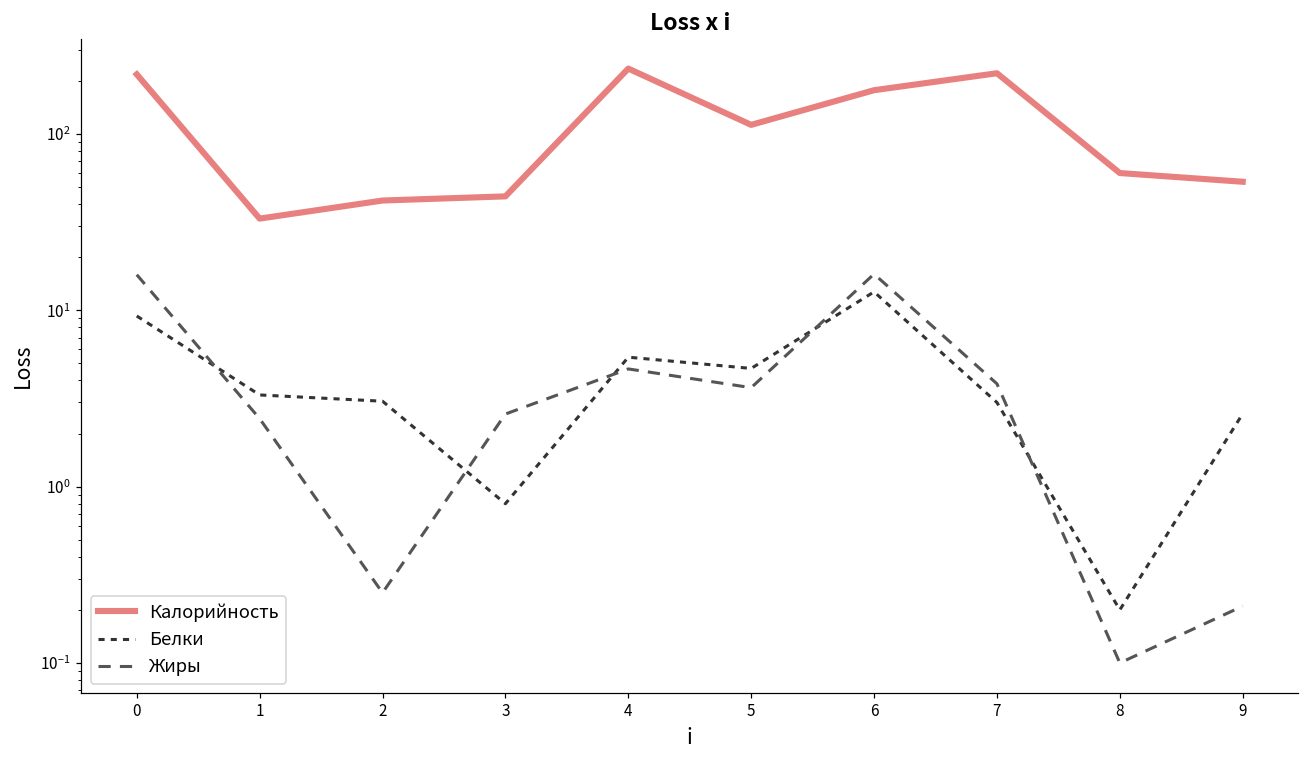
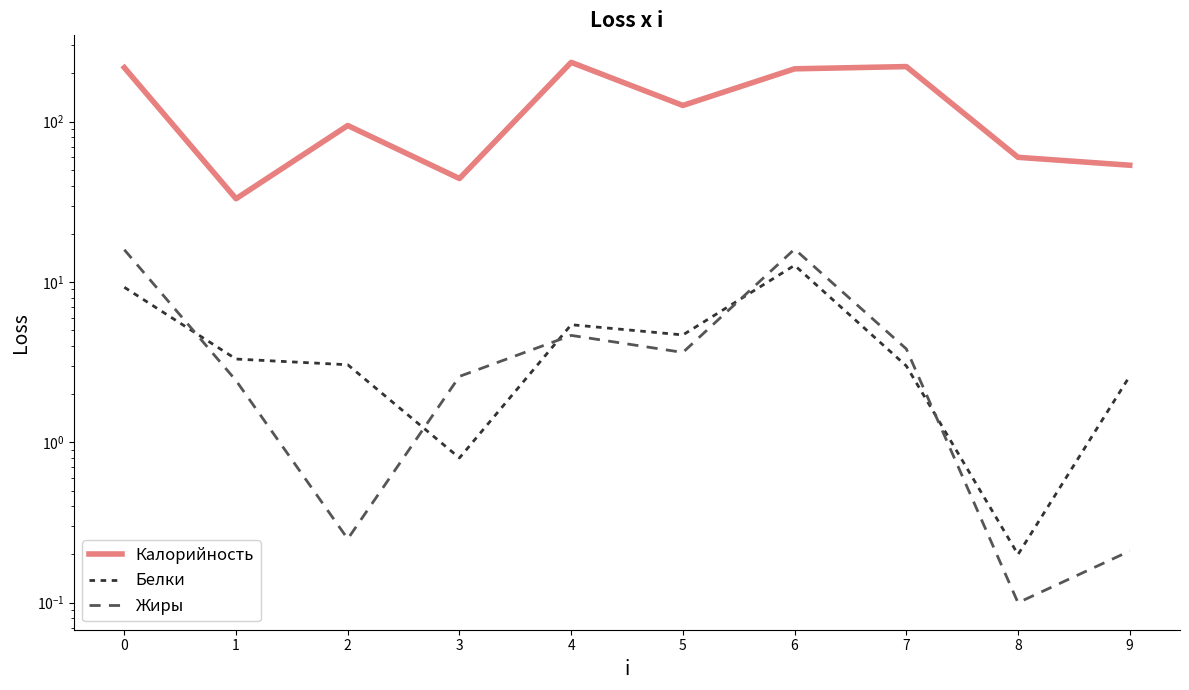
  {
    "Калорийность": {
      "0": 220,
      "1": 33,
-     "2": 42,
+     "2": 90,
      "3": 44,
      "4": 230,
-     "5": 110,
-     "6": 180,
+     "5": 130,
+     "6": 210,
      "7": 220,
      "8": 60,
      "9": 54
    }
  }
